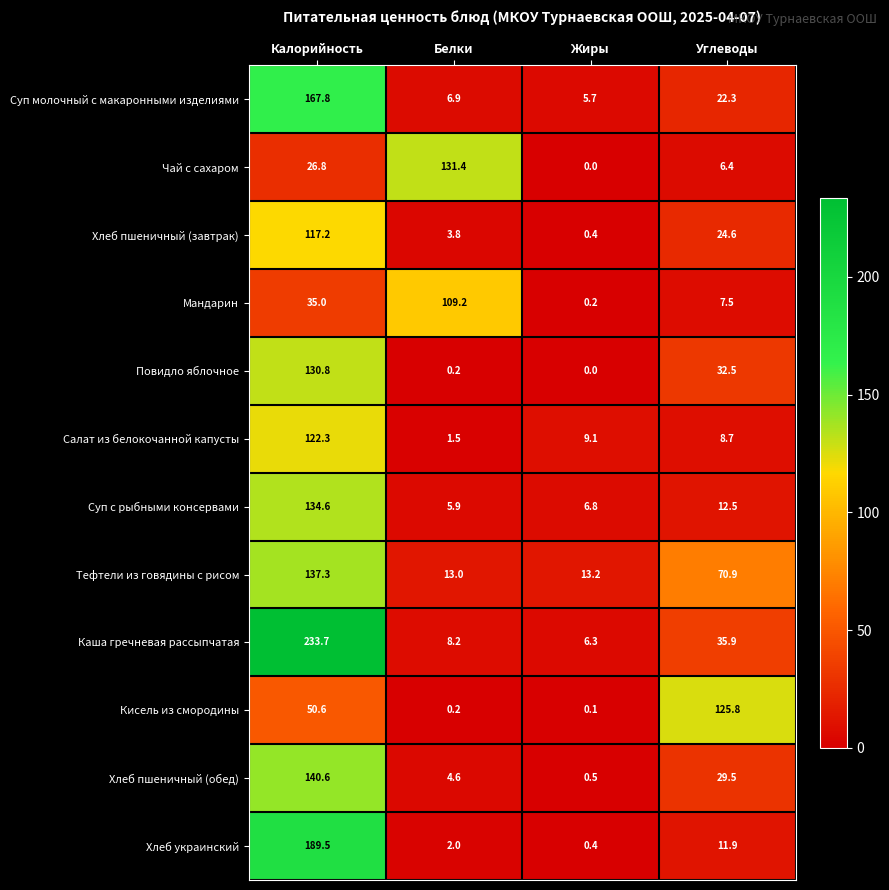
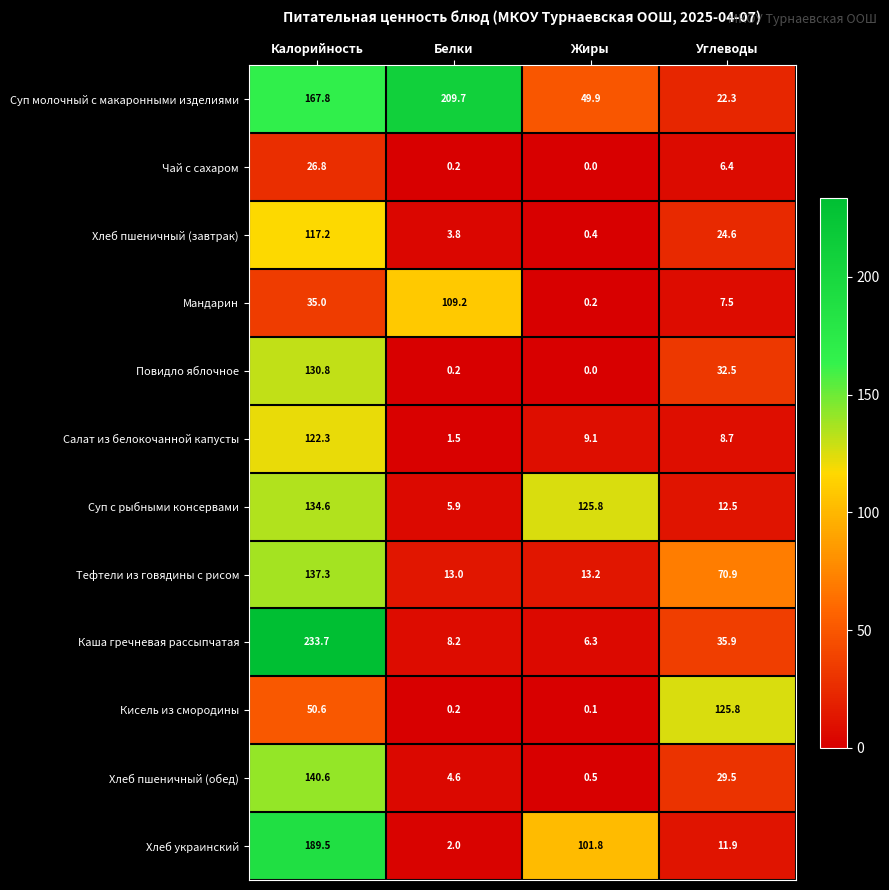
  {
    "Суп молочный с макаронными изделиями": {
      "Калорийность": 167.8,
-     "Белки": 6.9,
-     "Жиры": 5.7,
+     "Белки": 209.7,
+     "Жиры": 49.9,
      "Углеводы": 22.3
    },
    "Чай с сахаром": {
      "Калорийность": 26.8,
-     "Белки": 131.4,
+     "Белки": 0.2,
      "Жиры": 0.0,
      "Углеводы": 6.4
    },
    "Хлеб пшеничный (завтрак)": {
      "Калорийность": 117.2,
      "Белки": 3.8,
      "Жиры": 0.4,
      "Углеводы": 24.6
    },
    "Мандарин": {
      "Калорийность": 35.0,
      "Белки": 109.2,
      "Жиры": 0.2,
      "Углеводы": 7.5
    },
    "Повидло яблочное": {
      "Калорийность": 130.8,
      "Белки": 0.2,
      "Жиры": 0.0,
      "Углеводы": 32.5
    },
    "Салат из белокочанной капусты": {
      "Калорийность": 122.3,
      "Белки": 1.5,
      "Жиры": 9.1,
      "Углеводы": 8.7
    },
    "Суп с рыбными консервами": {
      "Калорийность": 134.6,
      "Белки": 5.9,
-     "Жиры": 6.8,
+     "Жиры": 125.8,
      "Углеводы": 12.5
    },
    "Тефтели из говядины с рисом": {
      "Калорийность": 137.3,
      "Белки": 13.0,
      "Жиры": 13.2,
      "Углеводы": 70.9
    },
    "Каша гречневая рассыпчатая": {
      "Калорийность": 233.7,
      "Белки": 8.2,
      "Жиры": 6.3,
      "Углеводы": 35.9
    },
    "Кисель из смородины": {
      "Калорийность": 50.6,
      "Белки": 0.2,
      "Жиры": 0.1,
      "Углеводы": 125.8
    },
    "Хлеб пшеничный (обед)": {
      "Калорийность": 140.6,
      "Белки": 4.6,
      "Жиры": 0.5,
      "Углеводы": 29.5
    },
    "Хлеб украинский": {
      "Калорийность": 189.5,
      "Белки": 2.0,
-     "Жиры": 0.4,
+     "Жиры": 101.8,
      "Углеводы": 11.9
    }
  }
